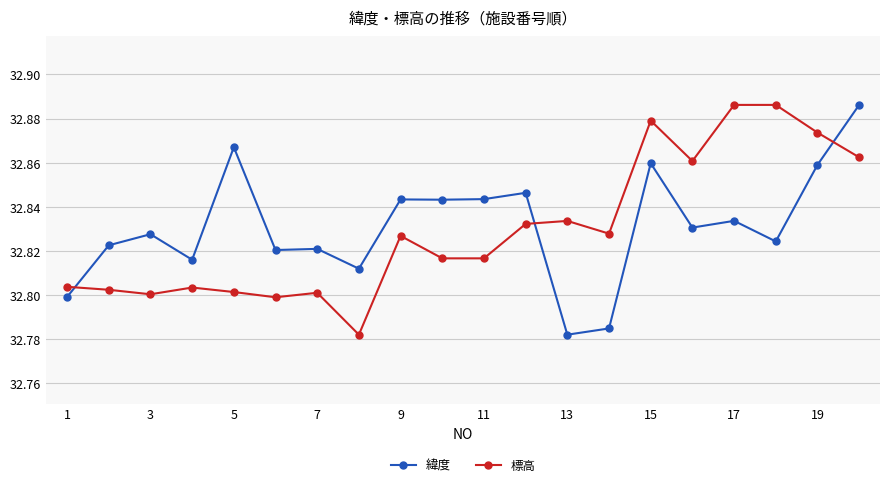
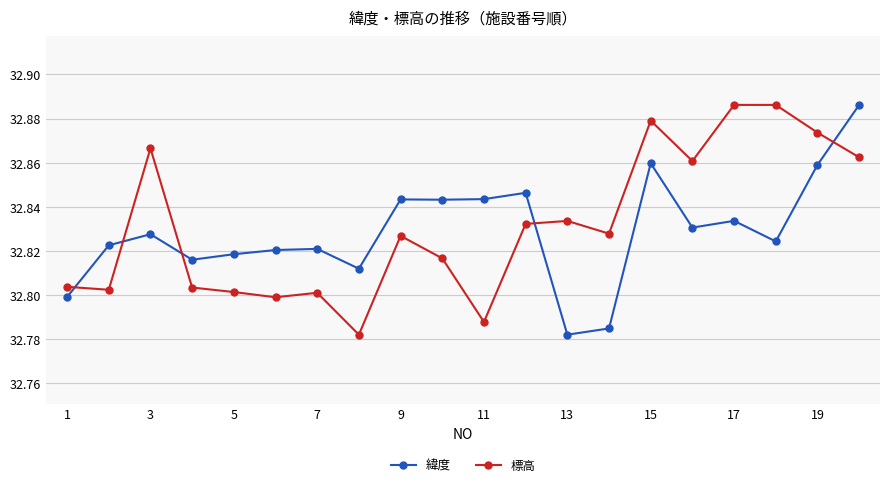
  {
    "緯度": {
      "1": 32.799,
      "3": 32.828,
-     "5": 32.867,
+     "5": 32.819,
      "7": 32.821,
      "9": 32.843,
      "11": 32.843,
      "13": 32.782,
      "15": 32.860,
      "17": 32.834,
      "19": 32.859
    },
    "標高": {
      "1": 32.804,
-     "3": 32.800,
+     "3": 32.867,
      "5": 32.801,
      "7": 32.801,
      "9": 32.827,
-     "11": 32.817,
+     "11": 32.788,
      "13": 32.834,
      "15": 32.879,
      "17": 32.886,
      "19": 32.874
    }
  }
